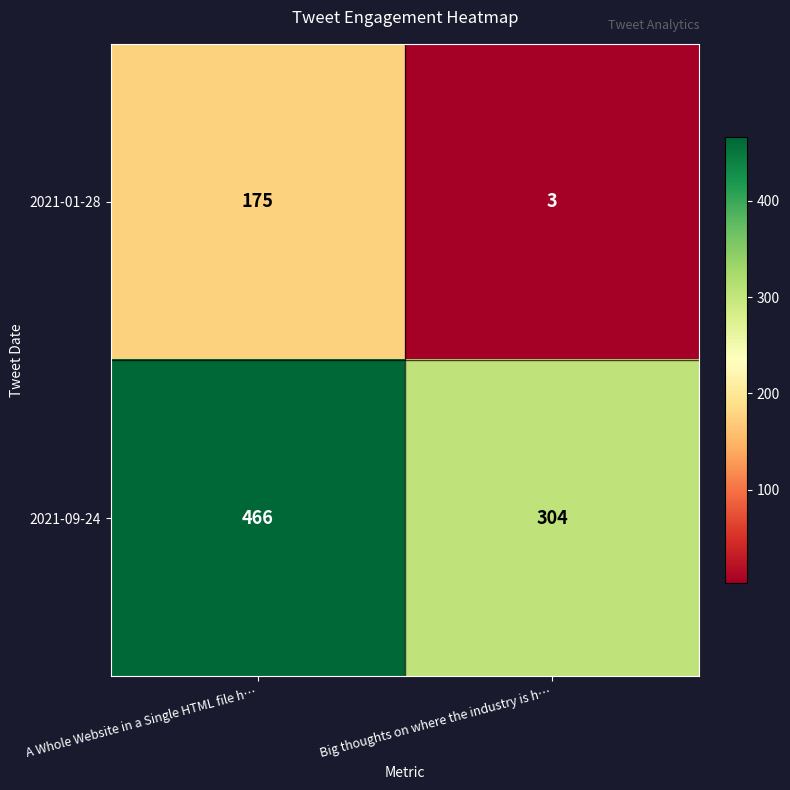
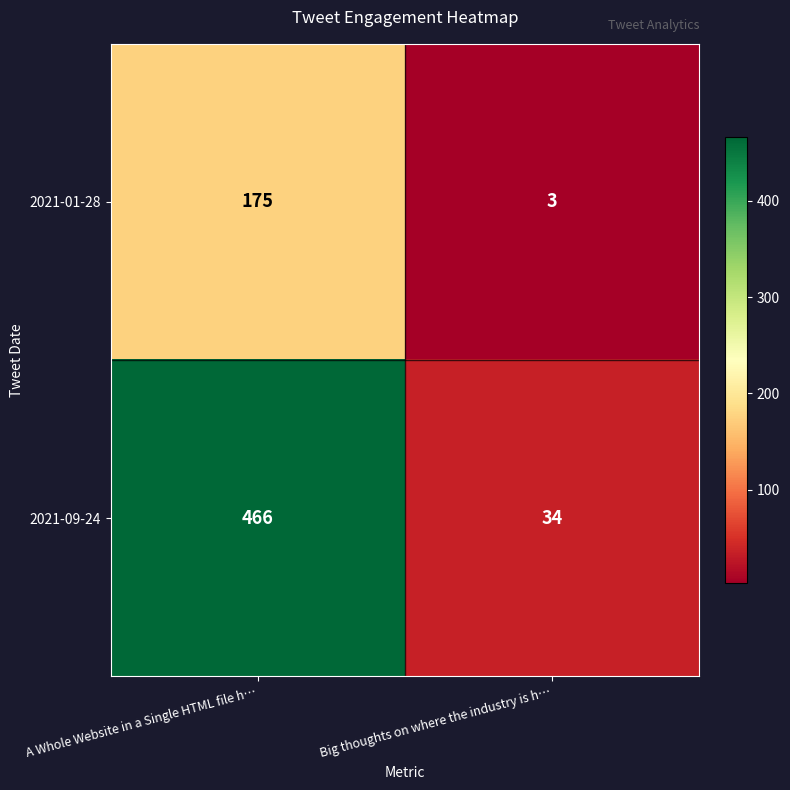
  {
    "2021-01-28": {
      "A Whole Website in a Single HTML file h…": 175,
      "Big thoughts on where the industry is h…": 3
    },
    "2021-09-24": {
      "A Whole Website in a Single HTML file h…": 466,
-     "Big thoughts on where the industry is h…": 304
+     "Big thoughts on where the industry is h…": 34
    }
  }
